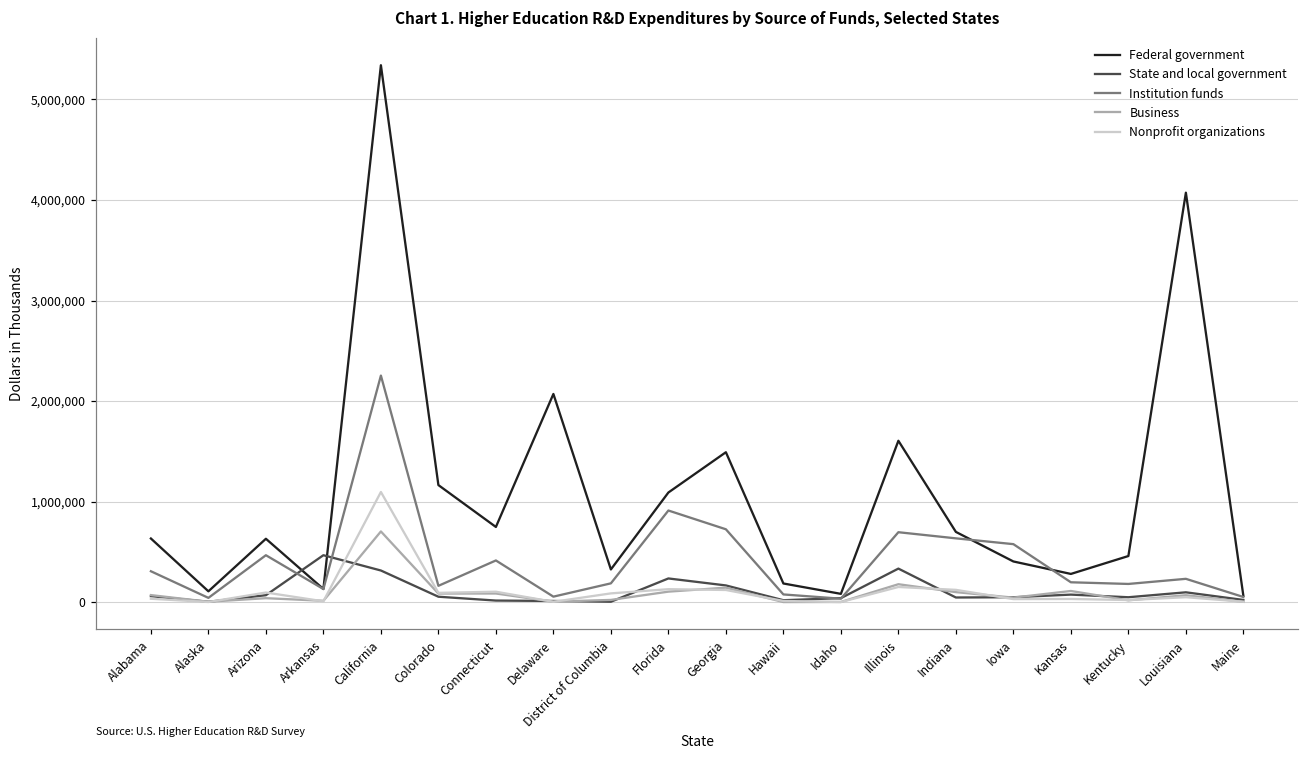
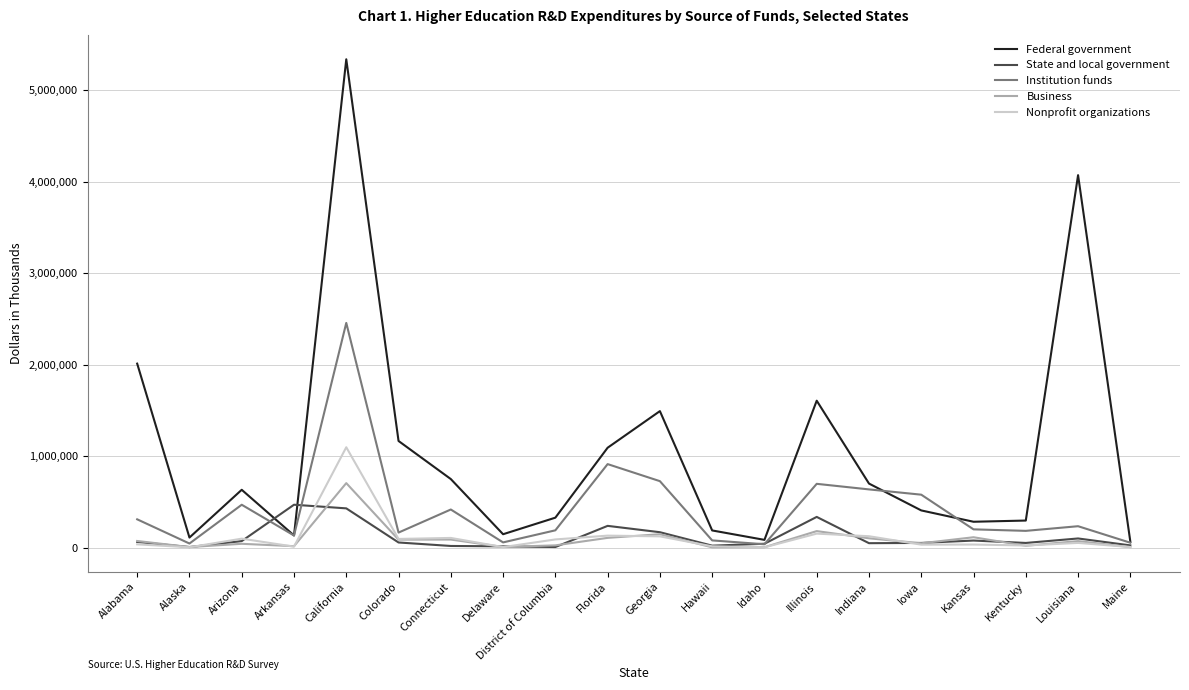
  {
    "Federal government": {
-     "Alabama": "600,000",
+     "Alabama": "2,000,000",
      "Alaska": "100,000",
      "Arizona": "600,000",
      "California": "5,300,000",
      "Colorado": "1,200,000",
      "Connecticut": "700,000",
-     "Delaware": "2,100,000",
+     "Delaware": "100,000",
      "District of Columbia": "300,000",
      "Florida": "1,100,000",
      "Georgia": "1,500,000",
      "Hawaii": "200,000",
      "Idaho": "100,000",
      "Illinois": "1,600,000",
      "Indiana": "700,000",
      "Iowa": "400,000",
      "Kansas": "300,000",
-     "Kentucky": "500,000",
+     "Kentucky": "300,000",
      "Louisiana": "4,100,000"
    },
    "State and local government": {
      "Arkansas": "500,000",
-     "California": "300,000",
+     "California": "400,000",
      "Colorado": "100,000",
      "Connecticut": "0",
      "Florida": "200,000",
      "Illinois": "300,000",
      "Indiana": "0",
      "Kansas": "100,000",
      "Kentucky": "0",
      "Louisiana": "100,000"
    },
    "Institution funds": {
      "Alabama": "300,000",
      "Alaska": "0",
      "Arizona": "500,000",
-     "California": "2,300,000",
+     "California": "2,500,000",
      "Colorado": "200,000",
      "Connecticut": "400,000",
      "Delaware": "100,000",
      "District of Columbia": "200,000",
      "Florida": "900,000",
      "Georgia": "700,000",
      "Hawaii": "100,000",
      "Illinois": "700,000",
      "Indiana": "600,000",
      "Iowa": "600,000",
      "Kansas": "200,000",
      "Kentucky": "200,000",
      "Louisiana": "200,000"
    }
  }
